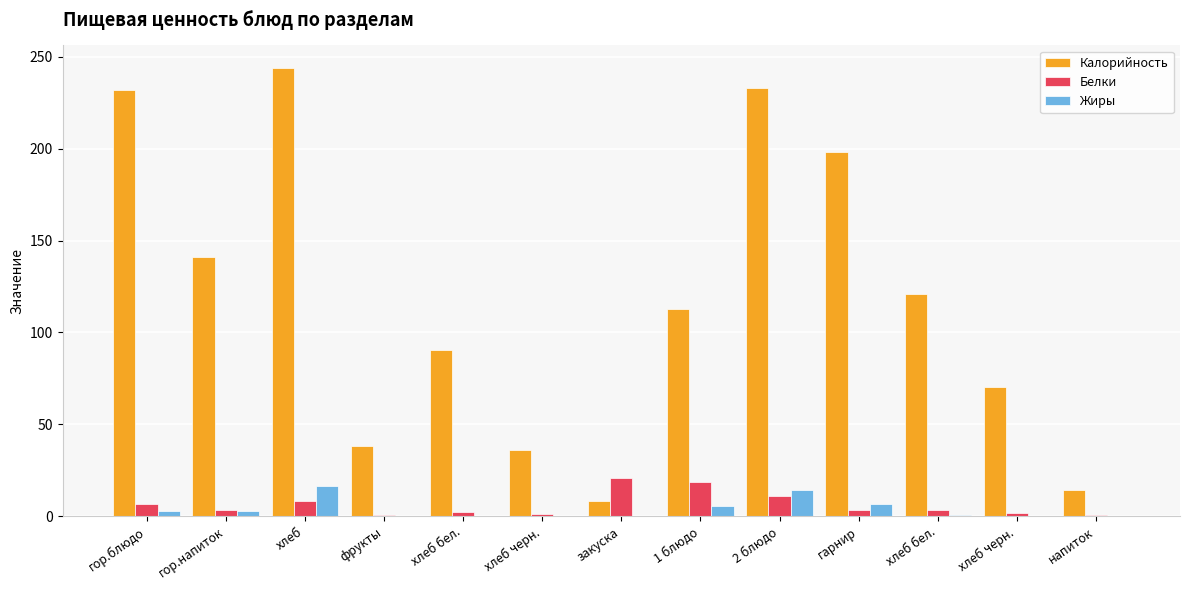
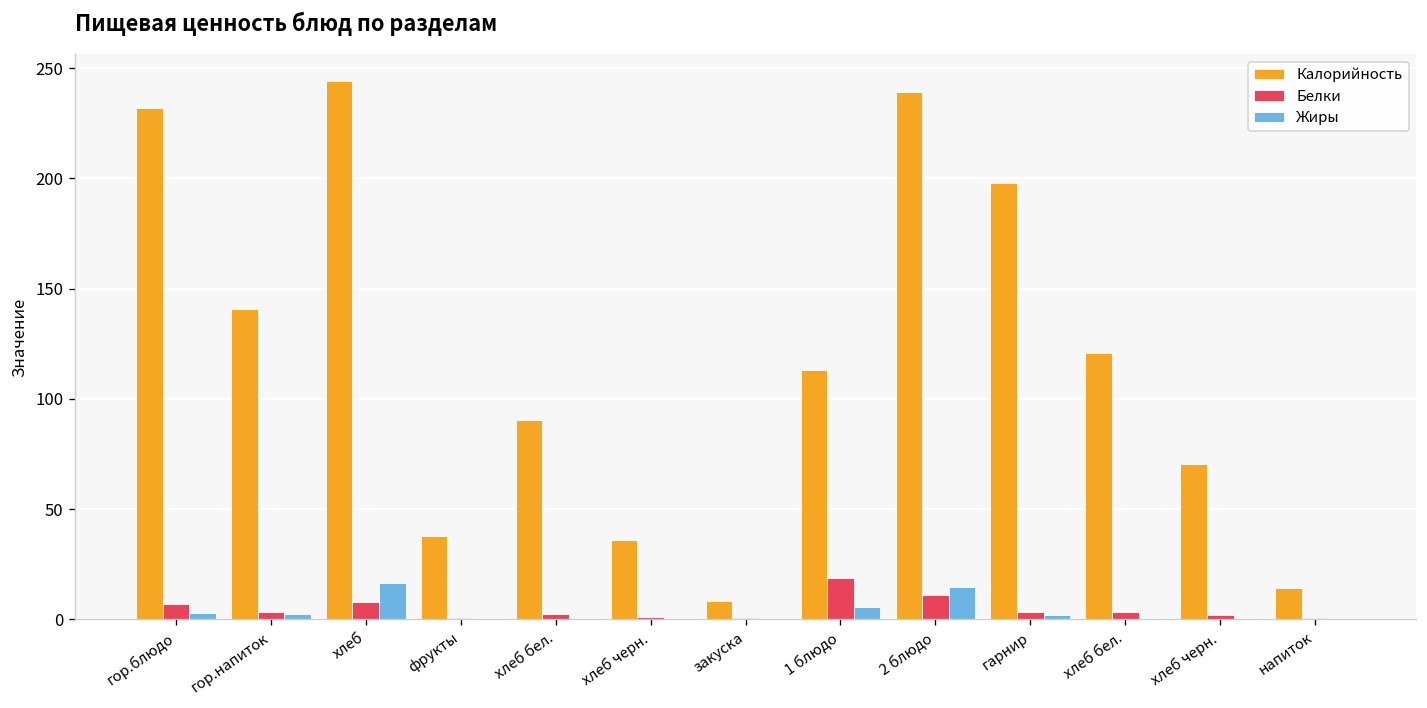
  {
    "Калорийность": {
      "гор.блюдо": 232,
      "гор.напиток": 141,
      "хлеб": 244,
      "фрукты": 38,
      "закуска": 8,
      "1 блюдо": 113,
-     "2 блюдо": 233,
+     "2 блюдо": 239,
      "гарнир": 198,
      "напиток": 14
    },
    "Белки": {
      "гор.блюдо": 7,
      "гор.напиток": 3,
      "хлеб": 8,
-     "закуска": 21,
+     "закуска": 1,
      "1 блюдо": 19,
      "2 блюдо": 11,
      "гарнир": 3
    },
    "Жиры": {
      "гор.блюдо": 3,
      "гор.напиток": 3,
      "хлеб": 17,
      "1 блюдо": 6,
      "2 блюдо": 15,
-     "гарнир": 7
+     "гарнир": 2
    }
  }
